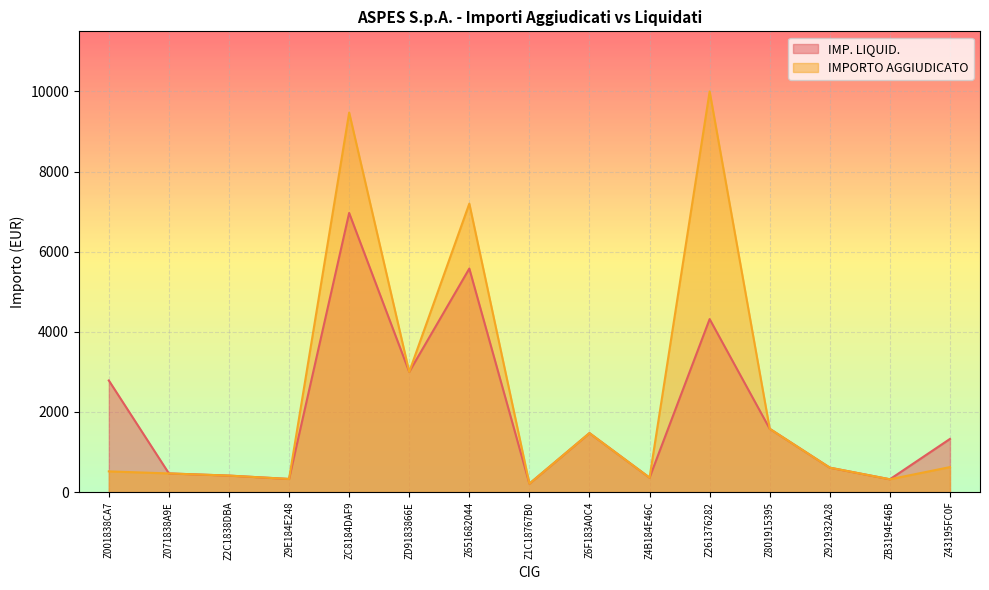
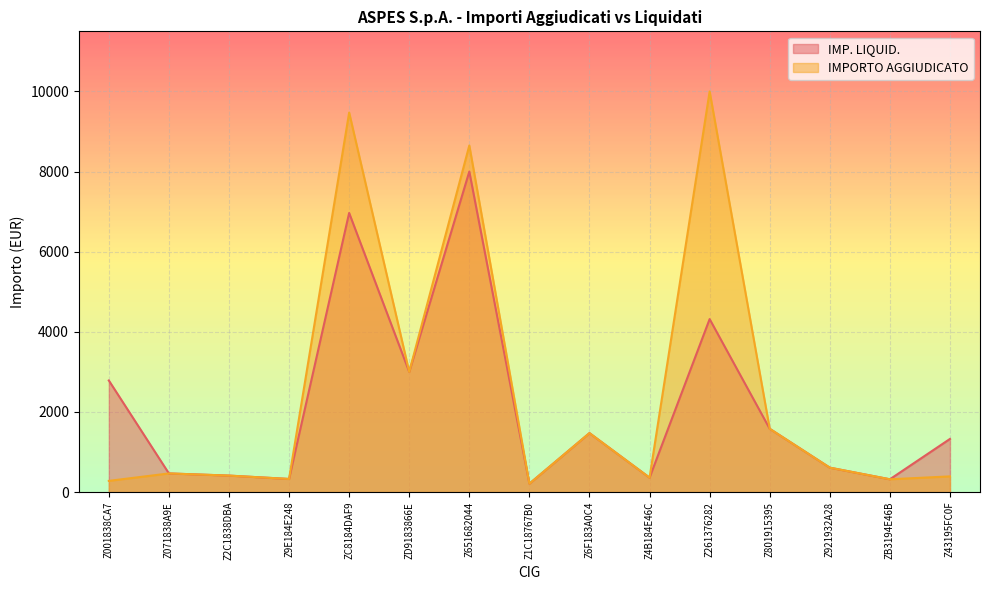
  {
    "IMP. LIQUID.": {
      "Z001838CA7": 2800,
      "ZC8184DAF9": 7000,
-     "Z651682044": 5600,
+     "Z651682044": 8000,
      "Z261376282": 4300,
      "Z43195FC0F": 1300
    },
    "IMPORTO AGGIUDICATO": {
-     "Z001838CA7": 500,
+     "Z001838CA7": 300,
      "ZC8184DAF9": 9500,
-     "Z651682044": 7200,
+     "Z651682044": 8700,
      "Z261376282": 10000,
-     "Z43195FC0F": 600
+     "Z43195FC0F": 400
    }
  }
